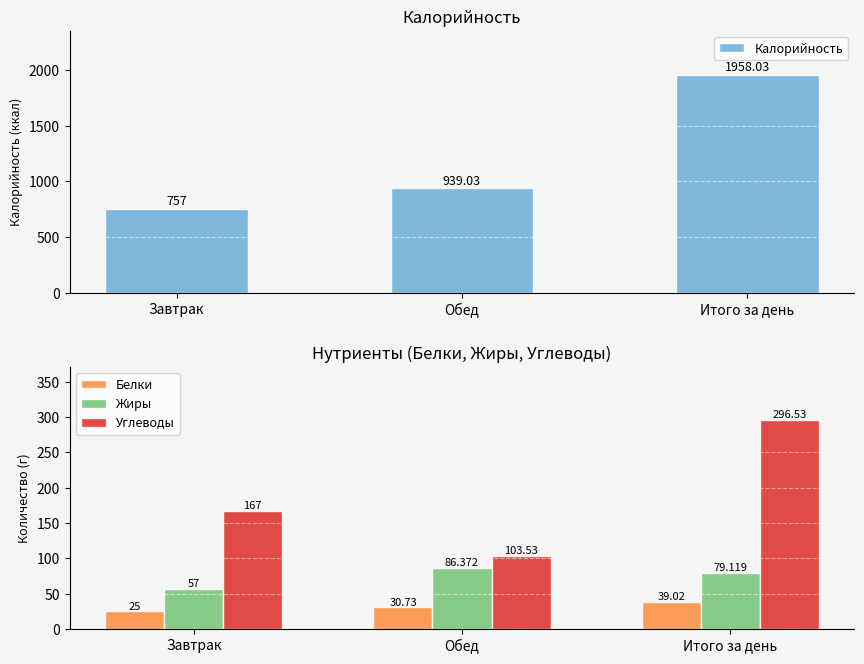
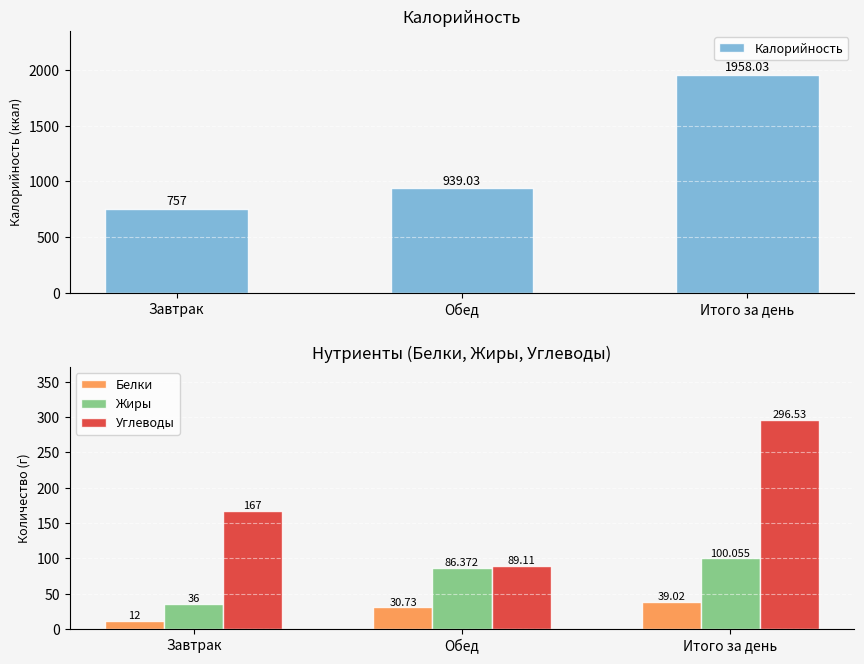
  {
    "Калорийность": {
      "Завтрак": 757,
      "Обед": 939.03,
      "Итого за день": 1958.03
    },
    "Нутриенты (Белки, Жиры, Углеводы)": {
      "Белки": {
-       "Завтрак": 25,
+       "Завтрак": 12,
        "Обед": 30.73,
        "Итого за день": 39.02
      },
      "Жиры": {
-       "Завтрак": 57,
+       "Завтрак": 36,
        "Обед": 86.372,
-       "Итого за день": 79.119
+       "Итого за день": 100.055
      },
      "Углеводы": {
        "Завтрак": 167,
-       "Обед": 103.53,
+       "Обед": 89.11,
        "Итого за день": 296.53
      }
    }
  }
